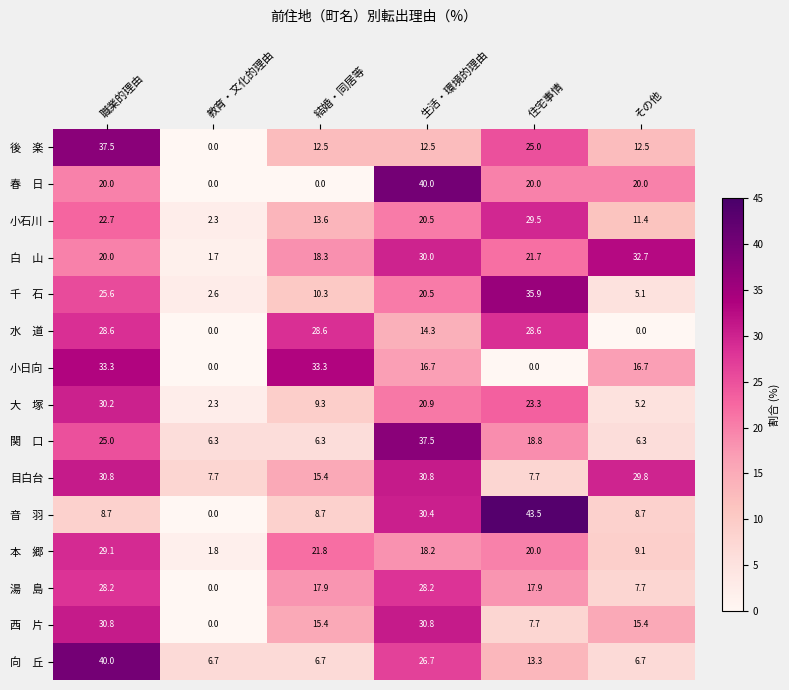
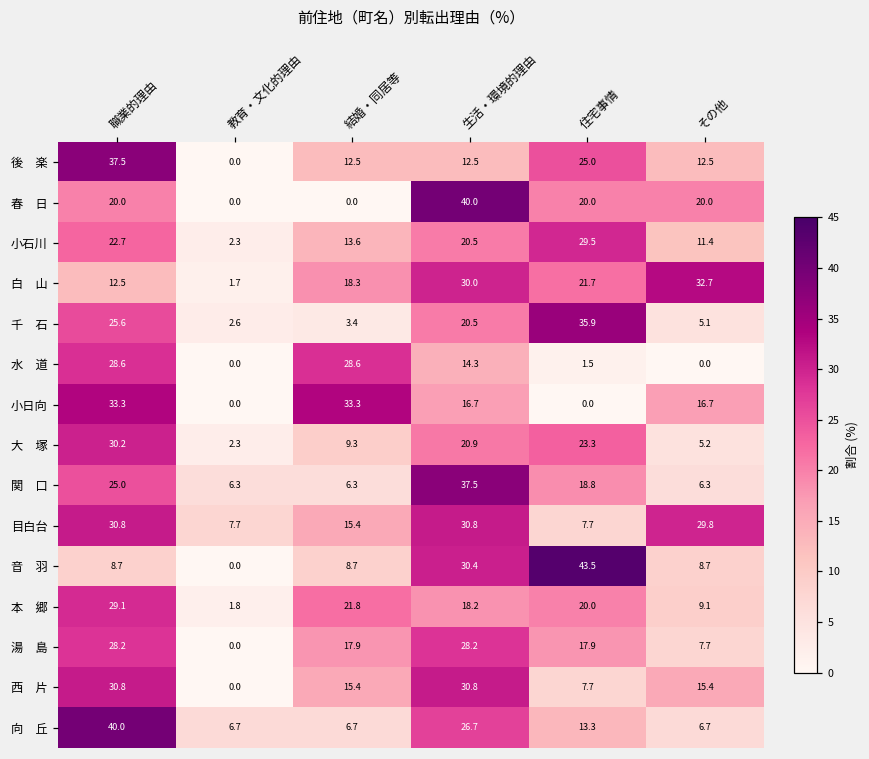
  {
    "後 楽": {
      "職業的理由": 37.5,
      "教育・文化的理由": 0.0,
      "結婚・同居等": 12.5,
      "生活・環境的理由": 12.5,
      "住宅事情": 25.0,
      "その他": 12.5
    },
    "春 日": {
      "職業的理由": 20.0,
      "教育・文化的理由": 0.0,
      "結婚・同居等": 0.0,
      "生活・環境的理由": 40.0,
      "住宅事情": 20.0,
      "その他": 20.0
    },
    "小石川": {
      "職業的理由": 22.7,
      "教育・文化的理由": 2.3,
      "結婚・同居等": 13.6,
      "生活・環境的理由": 20.5,
      "住宅事情": 29.5,
      "その他": 11.4
    },
    "白 山": {
-     "職業的理由": 20.0,
+     "職業的理由": 12.5,
      "教育・文化的理由": 1.7,
      "結婚・同居等": 18.3,
      "生活・環境的理由": 30.0,
      "住宅事情": 21.7,
      "その他": 32.7
    },
    "千 石": {
      "職業的理由": 25.6,
      "教育・文化的理由": 2.6,
-     "結婚・同居等": 10.3,
+     "結婚・同居等": 3.4,
      "生活・環境的理由": 20.5,
      "住宅事情": 35.9,
      "その他": 5.1
    },
    "水 道": {
      "職業的理由": 28.6,
      "教育・文化的理由": 0.0,
      "結婚・同居等": 28.6,
      "生活・環境的理由": 14.3,
-     "住宅事情": 28.6,
+     "住宅事情": 1.5,
      "その他": 0.0
    },
    "小日向": {
      "職業的理由": 33.3,
      "教育・文化的理由": 0.0,
      "結婚・同居等": 33.3,
      "生活・環境的理由": 16.7,
      "住宅事情": 0.0,
      "その他": 16.7
    },
    "大 塚": {
      "職業的理由": 30.2,
      "教育・文化的理由": 2.3,
      "結婚・同居等": 9.3,
      "生活・環境的理由": 20.9,
      "住宅事情": 23.3,
      "その他": 5.2
    },
    "関 口": {
      "職業的理由": 25.0,
      "教育・文化的理由": 6.3,
      "結婚・同居等": 6.3,
      "生活・環境的理由": 37.5,
      "住宅事情": 18.8,
      "その他": 6.3
    },
    "目白台": {
      "職業的理由": 30.8,
      "教育・文化的理由": 7.7,
      "結婚・同居等": 15.4,
      "生活・環境的理由": 30.8,
      "住宅事情": 7.7,
      "その他": 29.8
    },
    "音 羽": {
      "職業的理由": 8.7,
      "教育・文化的理由": 0.0,
      "結婚・同居等": 8.7,
      "生活・環境的理由": 30.4,
      "住宅事情": 43.5,
      "その他": 8.7
    },
    "本 郷": {
      "職業的理由": 29.1,
      "教育・文化的理由": 1.8,
      "結婚・同居等": 21.8,
      "生活・環境的理由": 18.2,
      "住宅事情": 20.0,
      "その他": 9.1
    },
    "湯 島": {
      "職業的理由": 28.2,
      "教育・文化的理由": 0.0,
      "結婚・同居等": 17.9,
      "生活・環境的理由": 28.2,
      "住宅事情": 17.9,
      "その他": 7.7
    },
    "西 片": {
      "職業的理由": 30.8,
      "教育・文化的理由": 0.0,
      "結婚・同居等": 15.4,
      "生活・環境的理由": 30.8,
      "住宅事情": 7.7,
      "その他": 15.4
    },
    "向 丘": {
      "職業的理由": 40.0,
      "教育・文化的理由": 6.7,
      "結婚・同居等": 6.7,
      "生活・環境的理由": 26.7,
      "住宅事情": 13.3,
      "その他": 6.7
    }
  }
